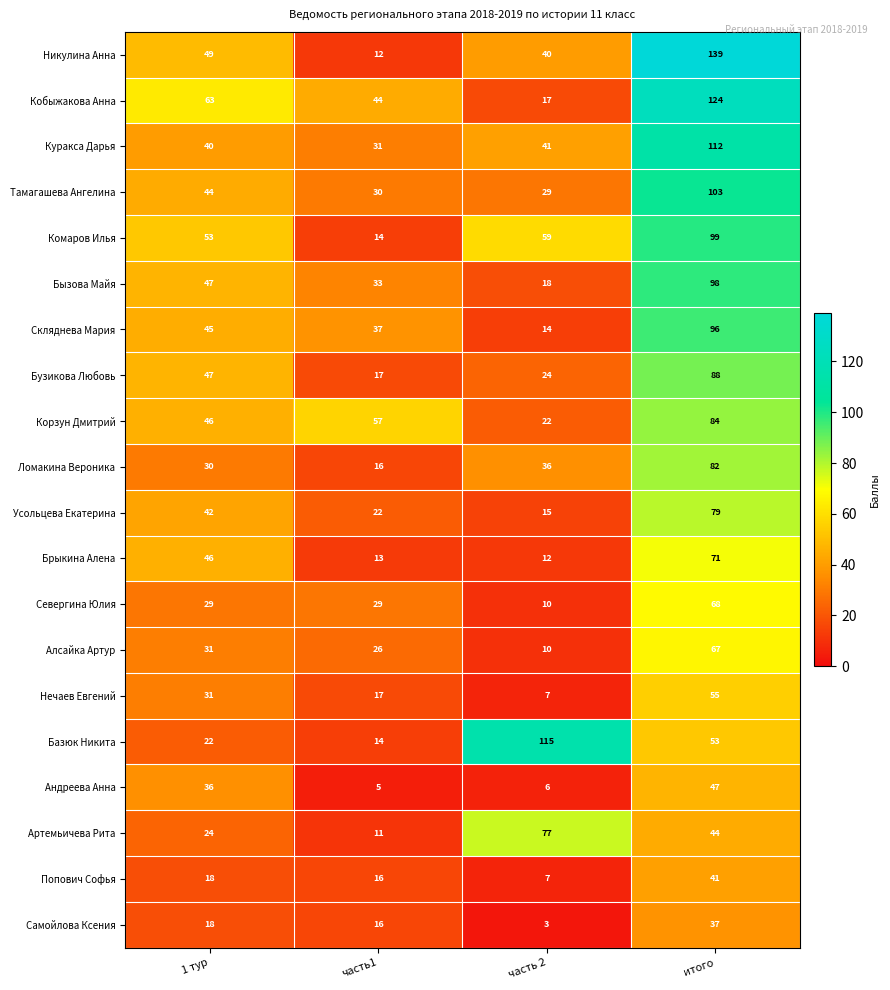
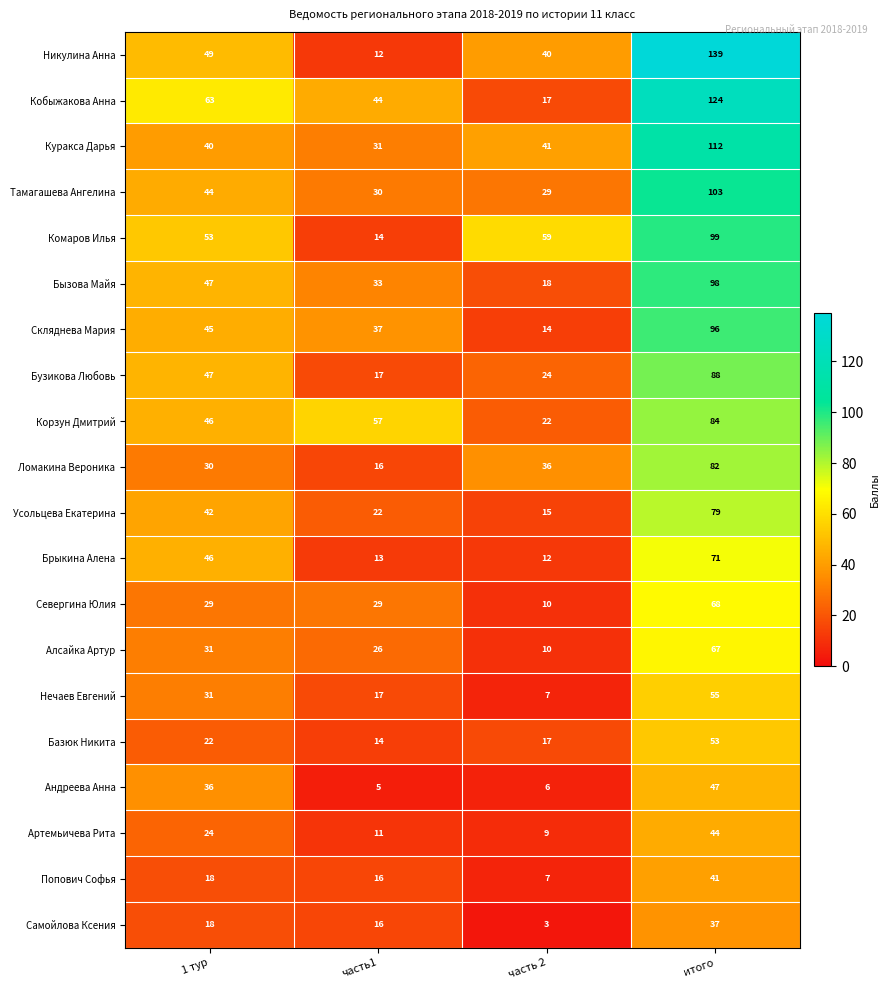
  {
    "Никулина Анна": {
      "1 тур": 49,
      "часть1": 12,
      "часть 2": 40,
      "итого": 139
    },
    "Кобыжакова Анна": {
      "1 тур": 63,
      "часть1": 44,
      "часть 2": 17,
      "итого": 124
    },
    "Куракса Дарья": {
      "1 тур": 40,
      "часть1": 31,
      "часть 2": 41,
      "итого": 112
    },
    "Тамагашева Ангелина": {
      "1 тур": 44,
      "часть1": 30,
      "часть 2": 29,
      "итого": 103
    },
    "Комаров Илья": {
      "1 тур": 53,
      "часть1": 14,
      "часть 2": 59,
      "итого": 99
    },
    "Бызова Майя": {
      "1 тур": 47,
      "часть1": 33,
      "часть 2": 18,
      "итого": 98
    },
    "Скляднева Мария": {
      "1 тур": 45,
      "часть1": 37,
      "часть 2": 14,
      "итого": 96
    },
    "Бузикова Любовь": {
      "1 тур": 47,
      "часть1": 17,
      "часть 2": 24,
      "итого": 88
    },
    "Корзун Дмитрий": {
      "1 тур": 46,
      "часть1": 57,
      "часть 2": 22,
      "итого": 84
    },
    "Ломакина Вероника": {
      "1 тур": 30,
      "часть1": 16,
      "часть 2": 36,
      "итого": 82
    },
    "Усольцева Екатерина": {
      "1 тур": 42,
      "часть1": 22,
      "часть 2": 15,
      "итого": 79
    },
    "Брыкина Алена": {
      "1 тур": 46,
      "часть1": 13,
      "часть 2": 12,
      "итого": 71
    },
    "Севергина Юлия": {
      "1 тур": 29,
      "часть1": 29,
      "часть 2": 10,
      "итого": 68
    },
    "Алсайка Артур": {
      "1 тур": 31,
      "часть1": 26,
      "часть 2": 10,
      "итого": 67
    },
    "Нечаев Евгений": {
      "1 тур": 31,
      "часть1": 17,
      "часть 2": 7,
      "итого": 55
    },
    "Базюк Никита": {
      "1 тур": 22,
      "часть1": 14,
-     "часть 2": 115,
+     "часть 2": 17,
      "итого": 53
    },
    "Андреева Анна": {
      "1 тур": 36,
      "часть1": 5,
      "часть 2": 6,
      "итого": 47
    },
    "Артемьичева Рита": {
      "1 тур": 24,
      "часть1": 11,
-     "часть 2": 77,
+     "часть 2": 9,
      "итого": 44
    },
    "Попович Софья": {
      "1 тур": 18,
      "часть1": 16,
      "часть 2": 7,
      "итого": 41
    },
    "Самойлова Ксения": {
      "1 тур": 18,
      "часть1": 16,
      "часть 2": 3,
      "итого": 37
    }
  }
